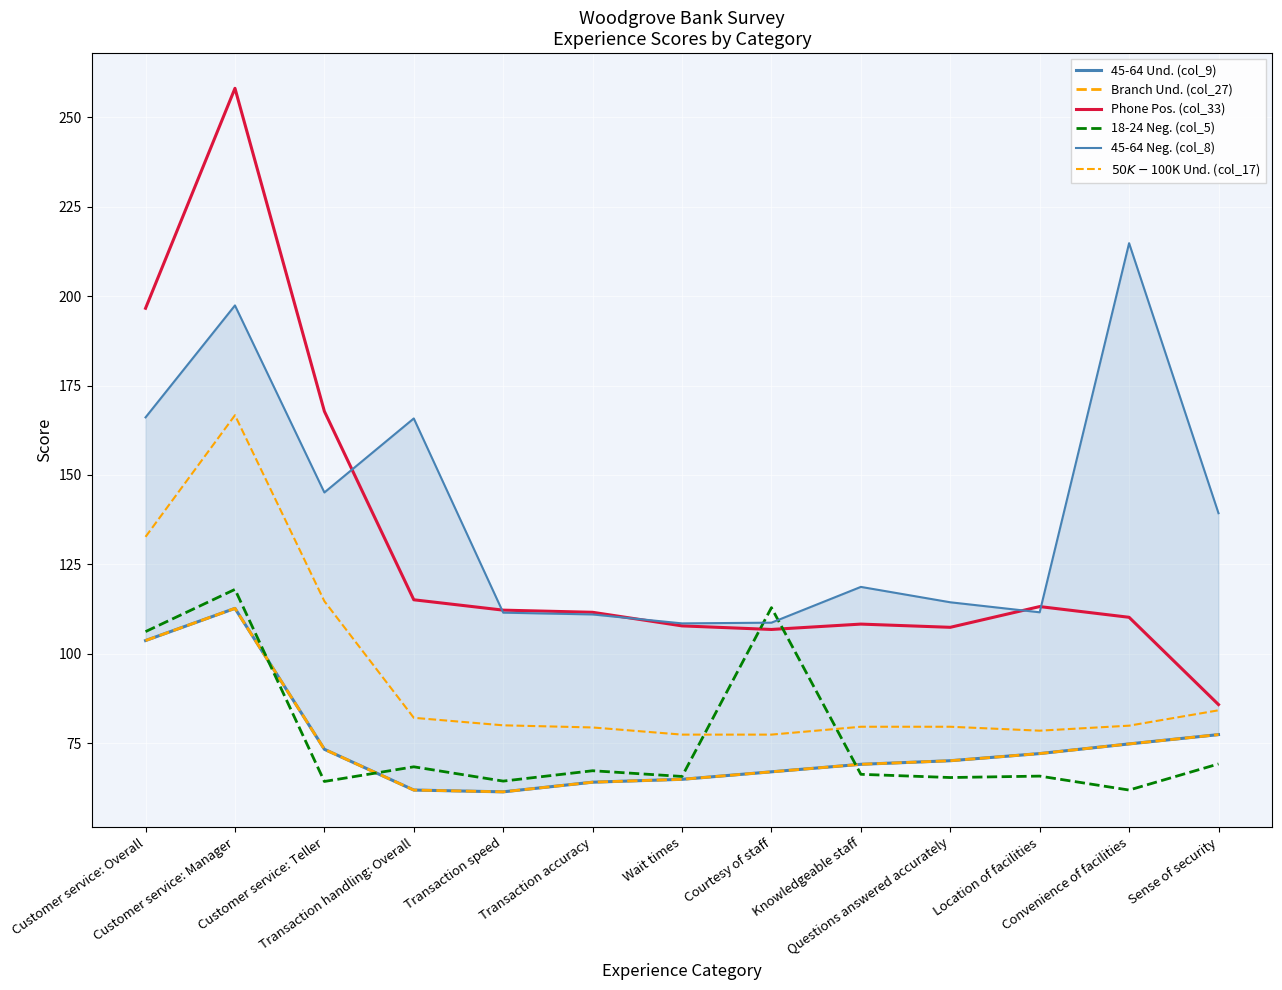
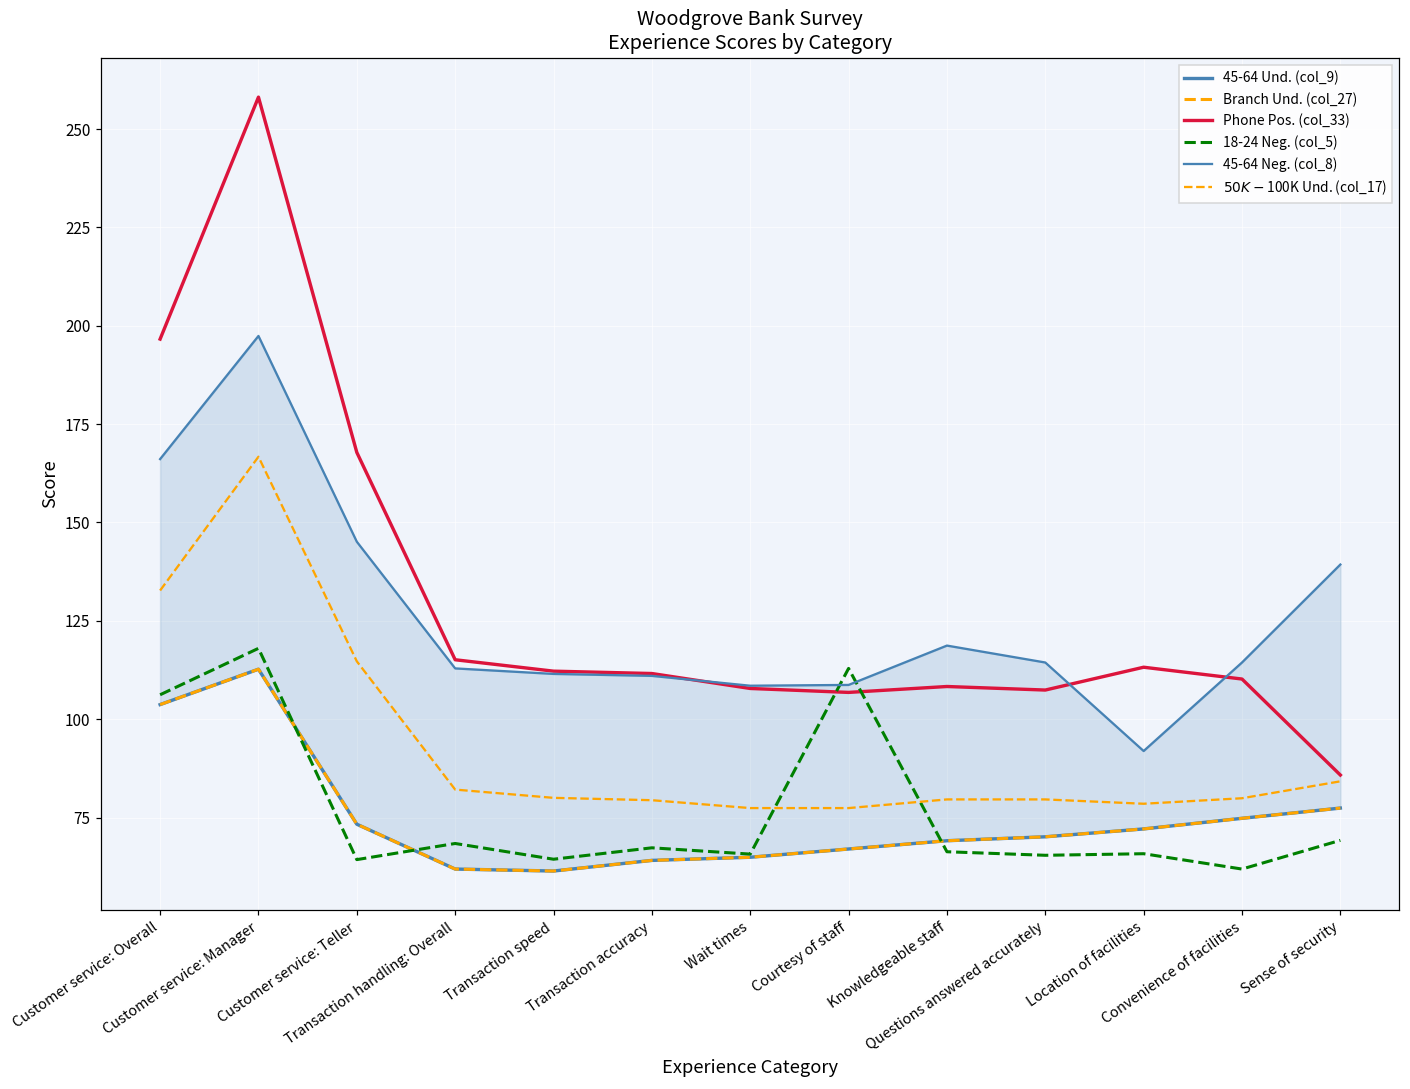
  {
    "Phone Pos. (col_33)": {
      "Customer service: Overall": 197,
      "Customer service: Manager": 258,
      "Customer service: Teller": 168,
      "Transaction handling: Overall": 115,
      "Transaction speed": 112,
      "Courtesy of staff": 107,
      "Knowledgeable staff": 108,
      "Questions answered accurately": 107,
      "Location of facilities": 113,
      "Convenience of facilities": 110,
      "Sense of security": 86
    },
    "18-24 Neg. (col_5)": {
      "Customer service: Overall": 106,
      "Customer service: Manager": 118,
      "Customer service: Teller": 64,
      "Transaction handling: Overall": 68,
      "Transaction speed": 64,
      "Transaction accuracy": 67,
      "Wait times": 66,
      "Courtesy of staff": 113,
      "Knowledgeable staff": 66,
      "Questions answered accurately": 65,
      "Location of facilities": 66,
      "Convenience of facilities": 62,
      "Sense of security": 69
    },
    "45-64 Neg. (col_8)": {
      "Customer service: Overall": 166,
      "Customer service: Manager": 197,
      "Customer service: Teller": 145,
-     "Transaction handling: Overall": 166,
+     "Transaction handling: Overall": 113,
      "Transaction speed": 112,
      "Courtesy of staff": 109,
      "Knowledgeable staff": 119,
      "Questions answered accurately": 114,
-     "Location of facilities": 112,
-     "Convenience of facilities": 215,
+     "Location of facilities": 92,
+     "Convenience of facilities": 114,
      "Sense of security": 139
    }
  }
